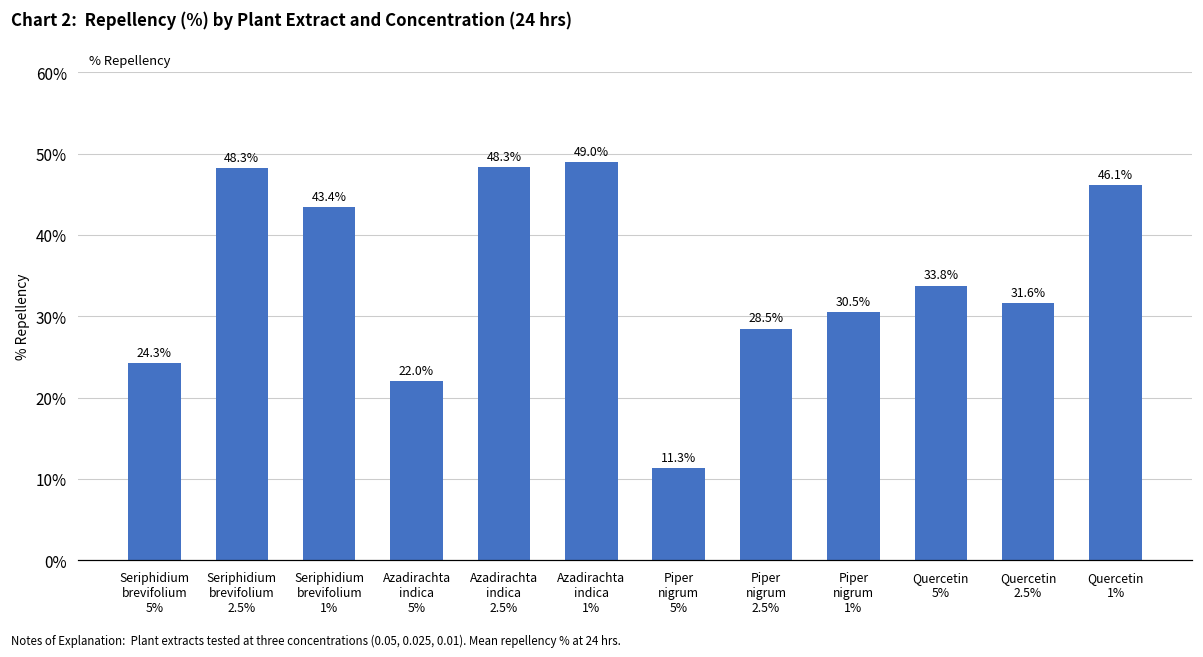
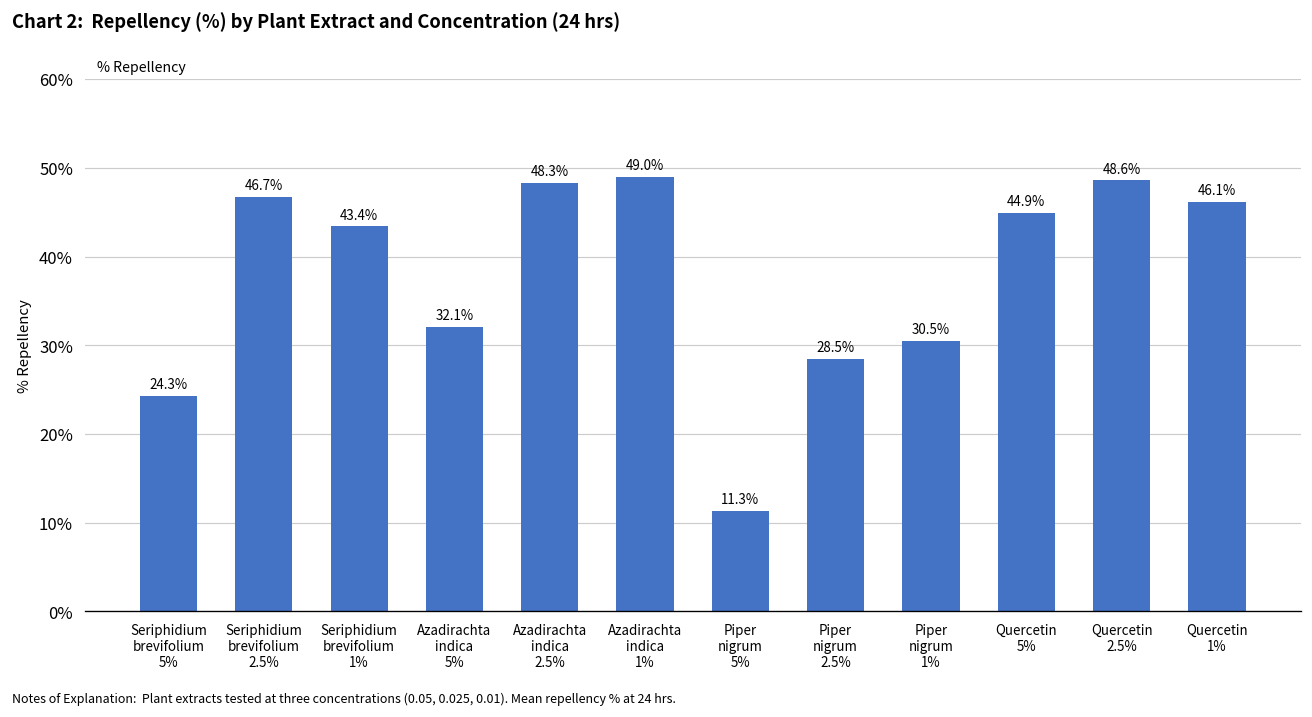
  {
    "Seriphidium brevifolium 5%": "24.3%",
-   "Seriphidium brevifolium 2.5%": "48.3%",
+   "Seriphidium brevifolium 2.5%": "46.7%",
    "Seriphidium brevifolium 1%": "43.4%",
-   "Azadirachta indica 5%": "22.0%",
+   "Azadirachta indica 5%": "32.1%",
    "Azadirachta indica 2.5%": "48.3%",
    "Azadirachta indica 1%": "49.0%",
    "Piper nigrum 5%": "11.3%",
    "Piper nigrum 2.5%": "28.5%",
    "Piper nigrum 1%": "30.5%",
-   "Quercetin 5%": "33.8%",
-   "Quercetin 2.5%": "31.6%",
+   "Quercetin 5%": "44.9%",
+   "Quercetin 2.5%": "48.6%",
    "Quercetin 1%": "46.1%"
  }
